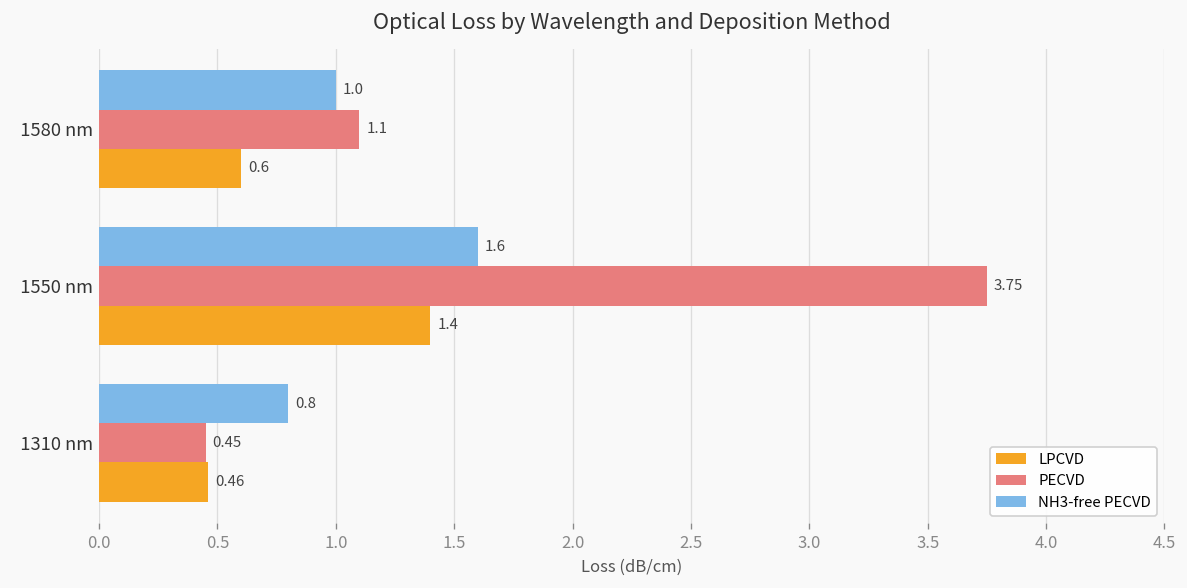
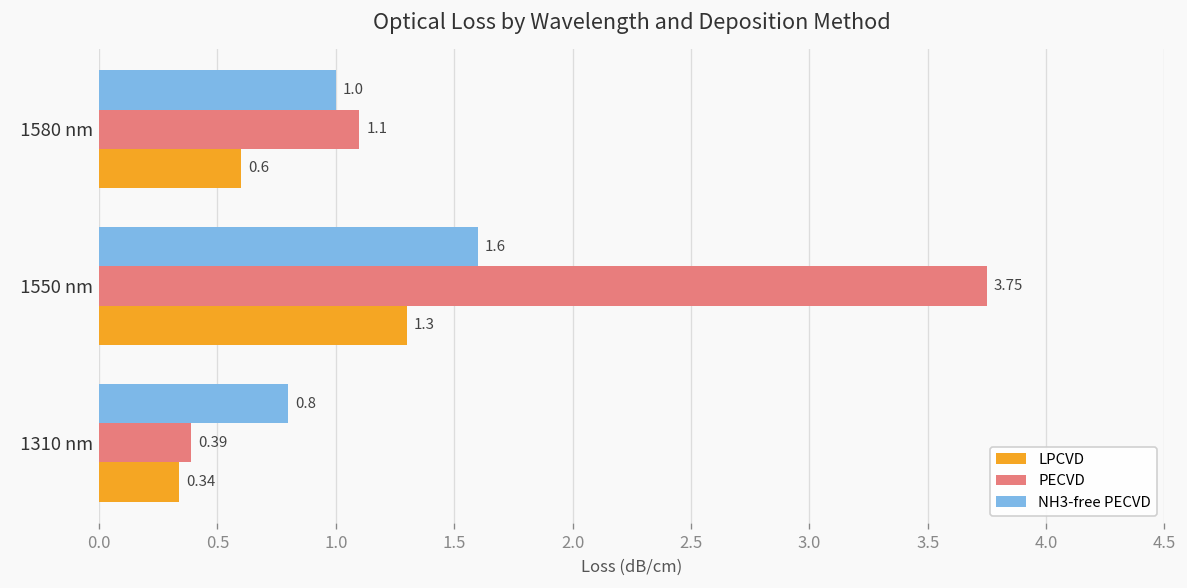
  {
    "LPCVD": {
      "1580 nm": 0.6,
-     "1550 nm": 1.4,
-     "1310 nm": 0.46
+     "1550 nm": 1.3,
+     "1310 nm": 0.34
    },
    "PECVD": {
      "1580 nm": 1.1,
      "1550 nm": 3.75,
-     "1310 nm": 0.45
+     "1310 nm": 0.39
    },
    "NH3-free PECVD": {
      "1580 nm": 1.0,
      "1550 nm": 1.6,
      "1310 nm": 0.8
    }
  }
